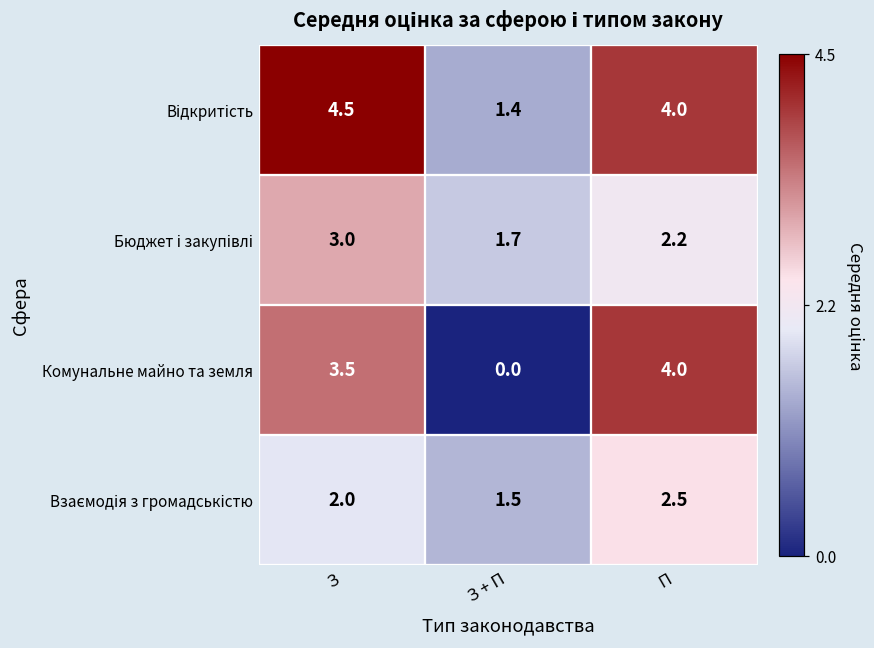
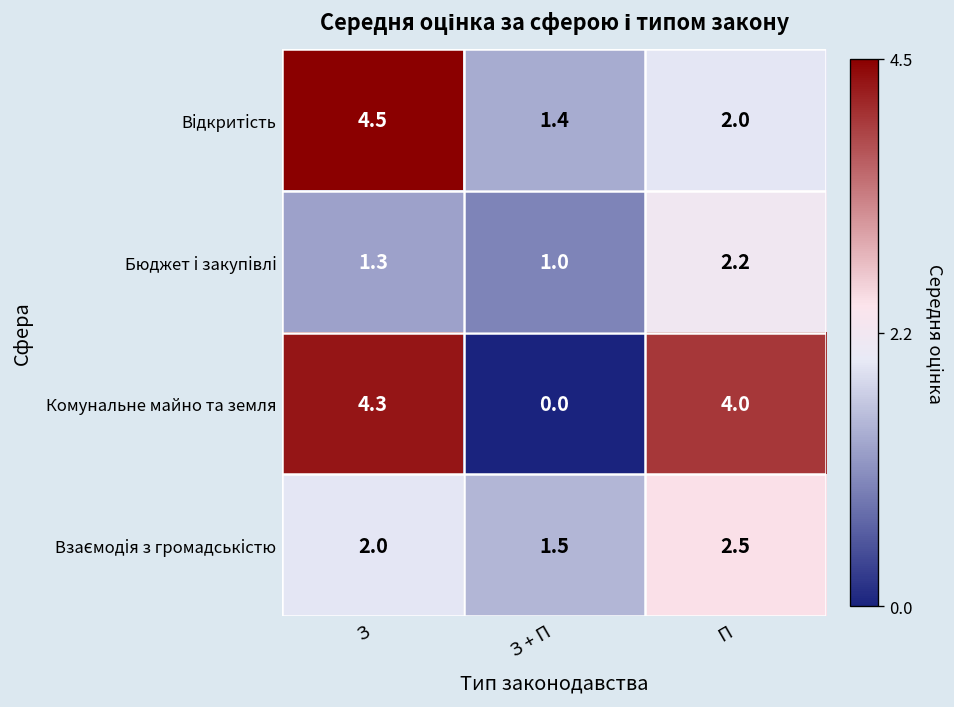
  {
    "Відкритість": {
      "З": 4.5,
      "З + П": 1.4,
-     "П": 4.0
+     "П": 2.0
    },
    "Бюджет і закупівлі": {
-     "З": 3.0,
-     "З + П": 1.7,
+     "З": 1.3,
+     "З + П": 1.0,
      "П": 2.2
    },
    "Комунальне майно та земля": {
-     "З": 3.5,
+     "З": 4.3,
      "З + П": 0.0,
      "П": 4.0
    },
    "Взаємодія з громадськістю": {
      "З": 2.0,
      "З + П": 1.5,
      "П": 2.5
    }
  }
